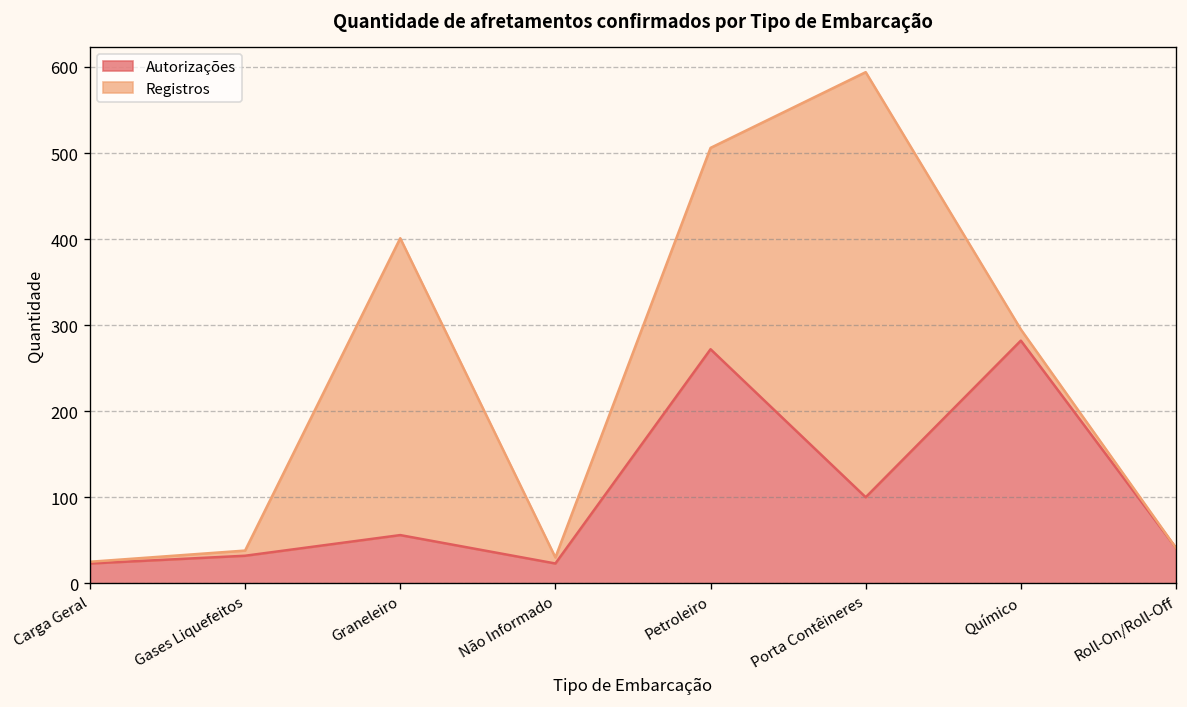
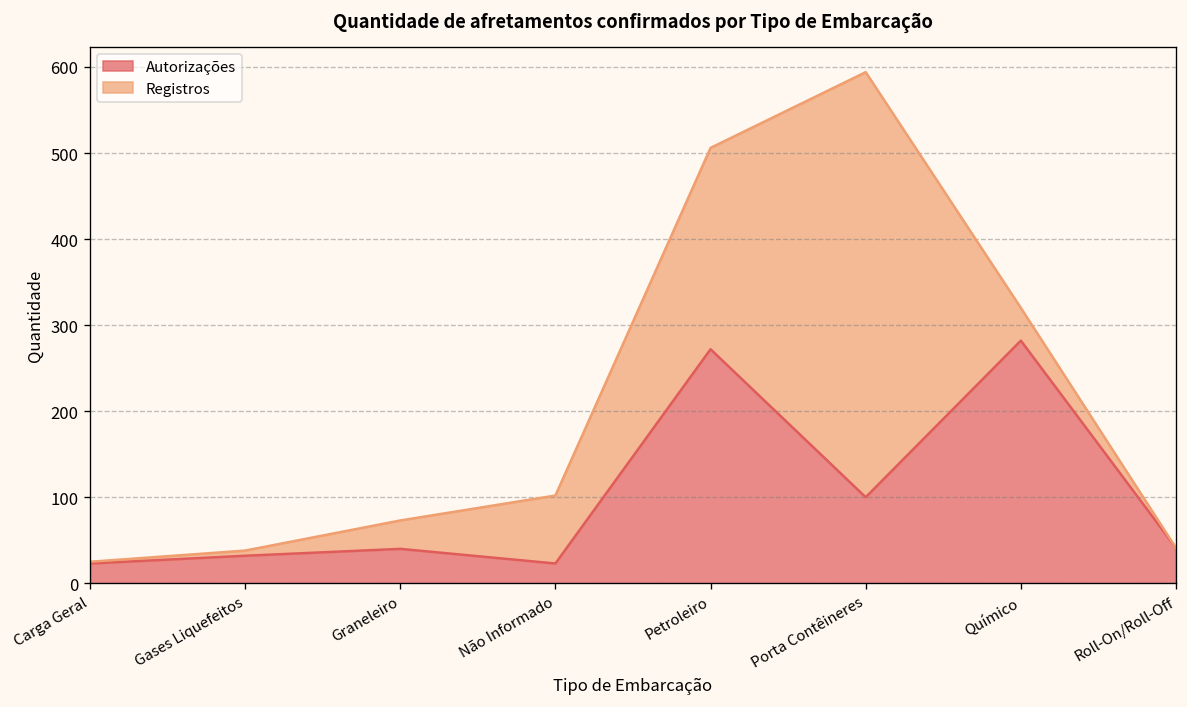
  {
    "Autorizações": {
      "Gases Liquefeitos": 30,
-     "Graneleiro": 60,
+     "Graneleiro": 40,
      "Não Informado": 20,
      "Petroleiro": 270,
      "Porta Contêineres": 100,
      "Químico": 280
    },
    "Registros": {
      "Gases Liquefeitos": 10,
-     "Graneleiro": 350,
-     "Não Informado": 10,
+     "Graneleiro": 30,
+     "Não Informado": 80,
      "Petroleiro": 230,
      "Porta Contêineres": 490,
-     "Químico": 10
+     "Químico": 40
    }
  }
